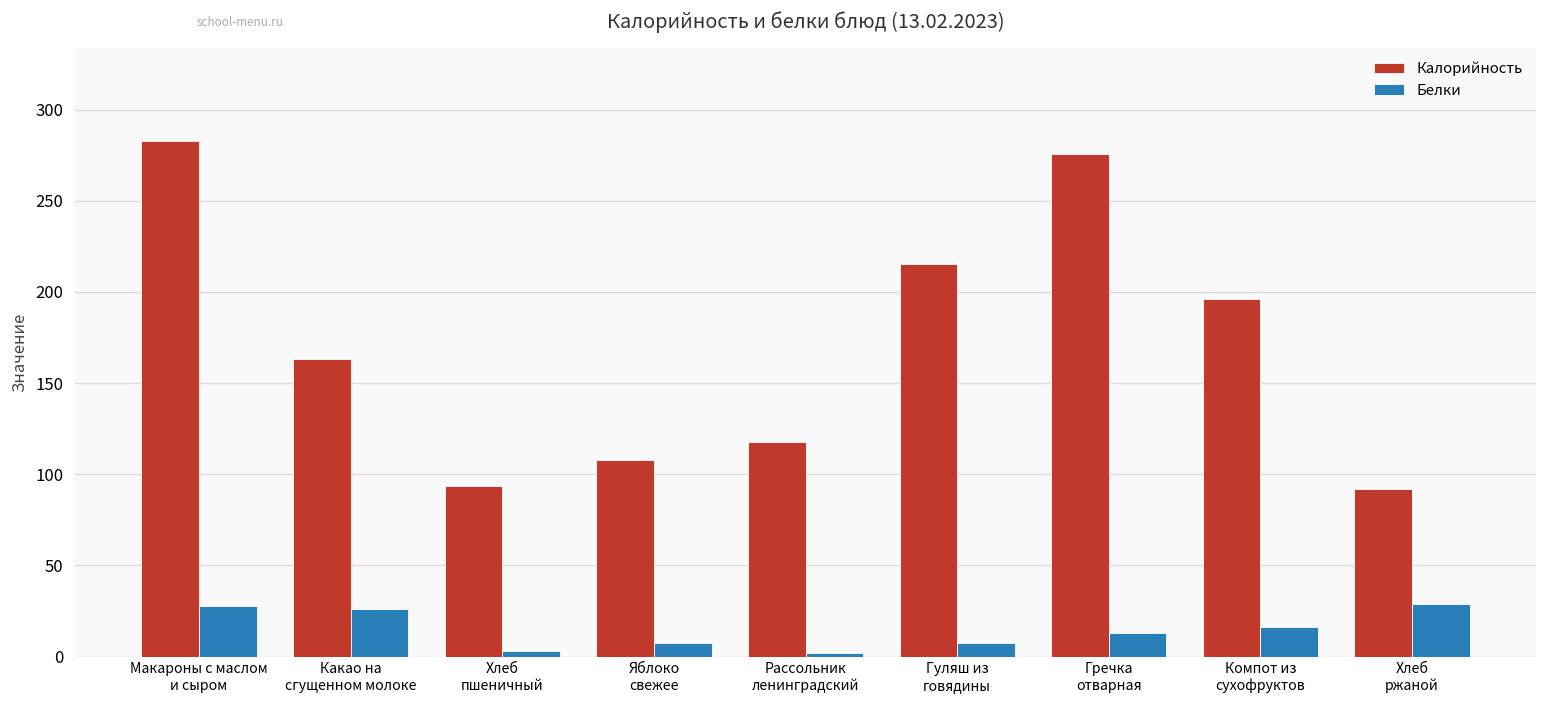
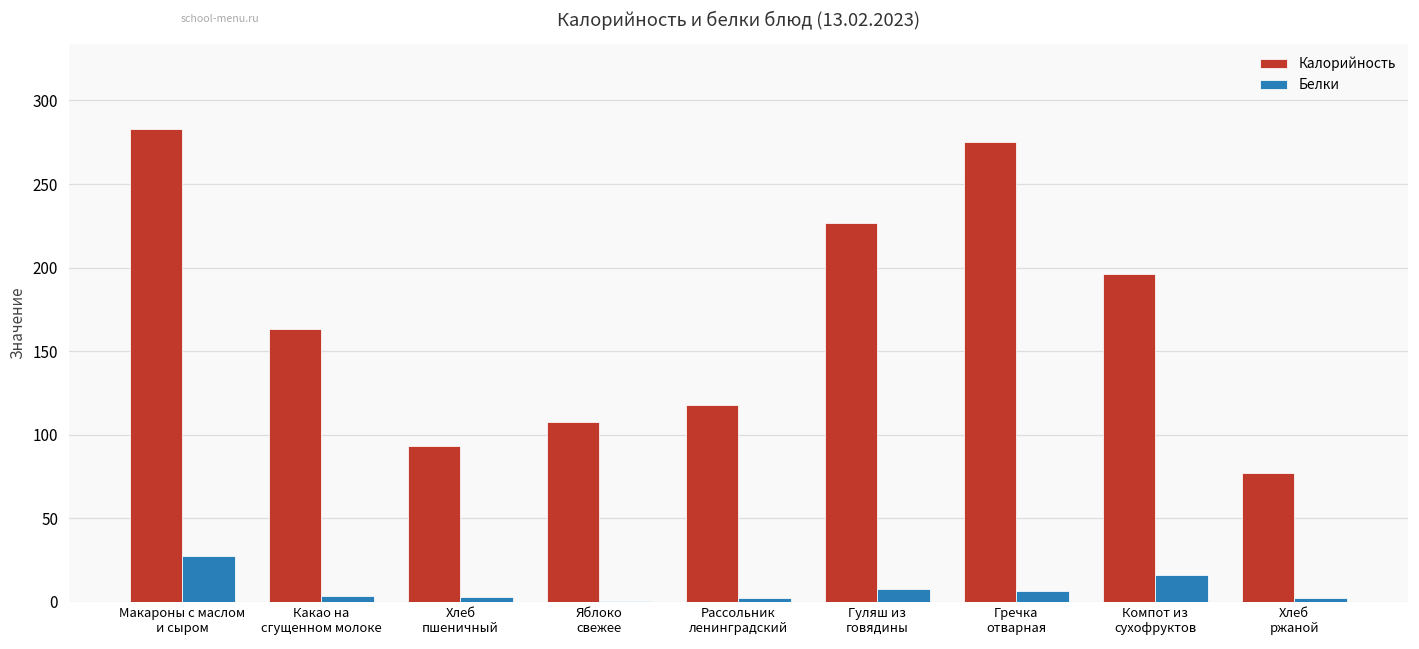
  {
    "Калорийность": {
      "Макароны с маслом и сыром": 283,
      "Какао на сгущенном молоке": 163,
      "Хлеб пшеничный": 94,
      "Яблоко свежее": 108,
      "Рассольник ленинградский": 118,
-     "Гуляш из говядины": 215,
+     "Гуляш из говядины": 227,
      "Гречка отварная": 275,
      "Компот из сухофруктов": 196,
-     "Хлеб ржаной": 92
+     "Хлеб ржаной": 77
    },
    "Белки": {
      "Макароны с маслом и сыром": 28,
-     "Какао на сгущенном молоке": 26,
+     "Какао на сгущенном молоке": 4,
      "Хлеб пшеничный": 3,
-     "Яблоко свежее": 8,
+     "Яблоко свежее": 0,
      "Рассольник ленинградский": 2,
      "Гуляш из говядины": 8,
-     "Гречка отварная": 13,
+     "Гречка отварная": 6,
      "Компот из сухофруктов": 16,
-     "Хлеб ржаной": 29
+     "Хлеб ржаной": 2
    }
  }
